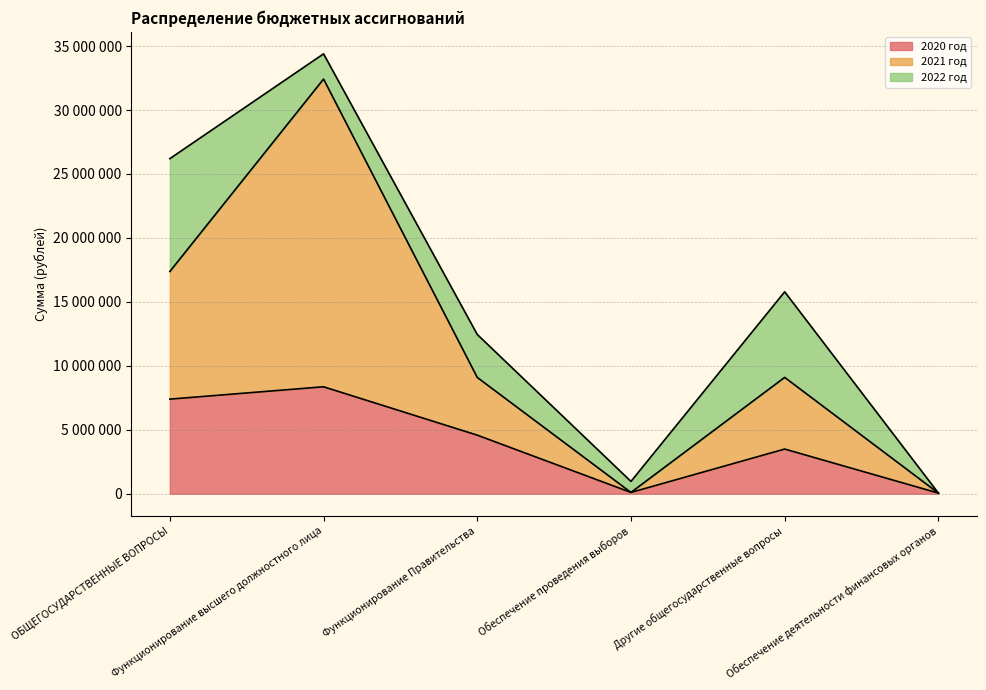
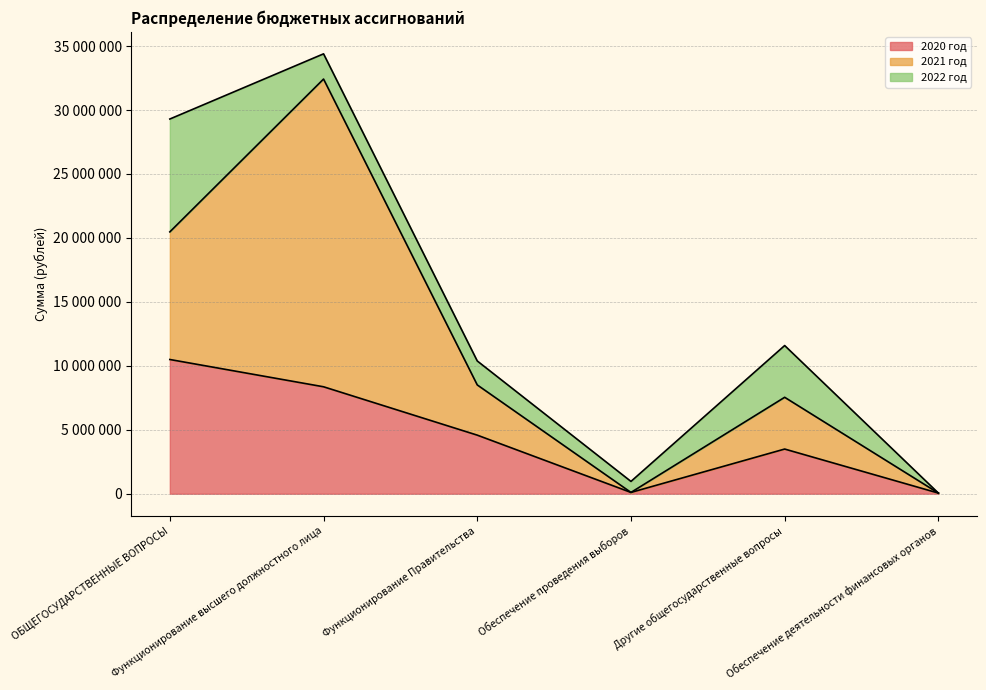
  {
    "2020 год": {
-     "ОБЩЕГОСУДАРСТВЕННЫЕ ВОПРОСЫ": 7400000,
+     "ОБЩЕГОСУДАРСТВЕННЫЕ ВОПРОСЫ": 10500000,
      "Функционирование высшего должностного лица": 8400000,
      "Функционирование Правительства": 4600000,
      "Другие общегосударственные вопросы": 3500000
    },
    "2021 год": {
      "ОБЩЕГОСУДАРСТВЕННЫЕ ВОПРОСЫ": 10000000,
      "Функционирование высшего должностного лица": 24100000,
-     "Функционирование Правительства": 4500000,
-     "Другие общегосударственные вопросы": 5600000
+     "Функционирование Правительства": 3900000,
+     "Другие общегосударственные вопросы": 4000000
    },
    "2022 год": {
      "ОБЩЕГОСУДАРСТВЕННЫЕ ВОПРОСЫ": 8800000,
      "Функционирование высшего должностного лица": 2000000,
-     "Функционирование Правительства": 3400000,
+     "Функционирование Правительства": 1900000,
      "Обеспечение проведения выборов": 900000,
-     "Другие общегосударственные вопросы": 6700000
+     "Другие общегосударственные вопросы": 4000000
    }
  }
